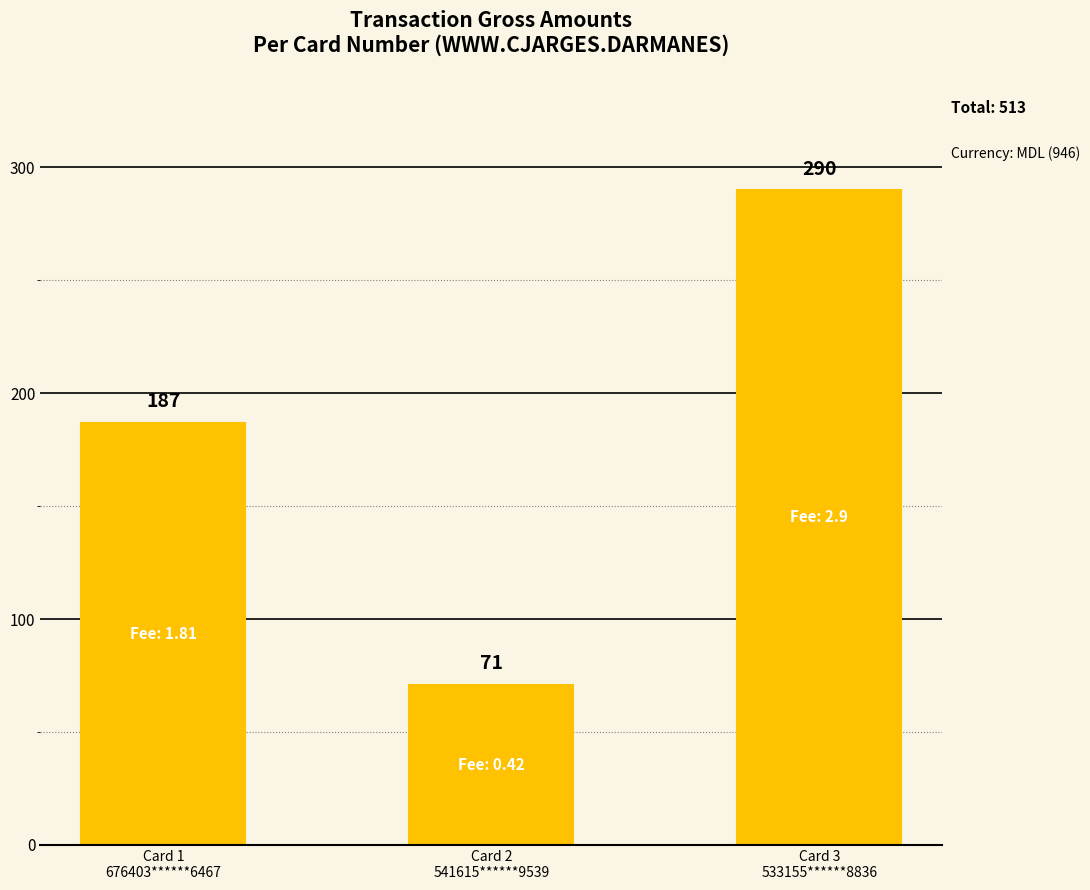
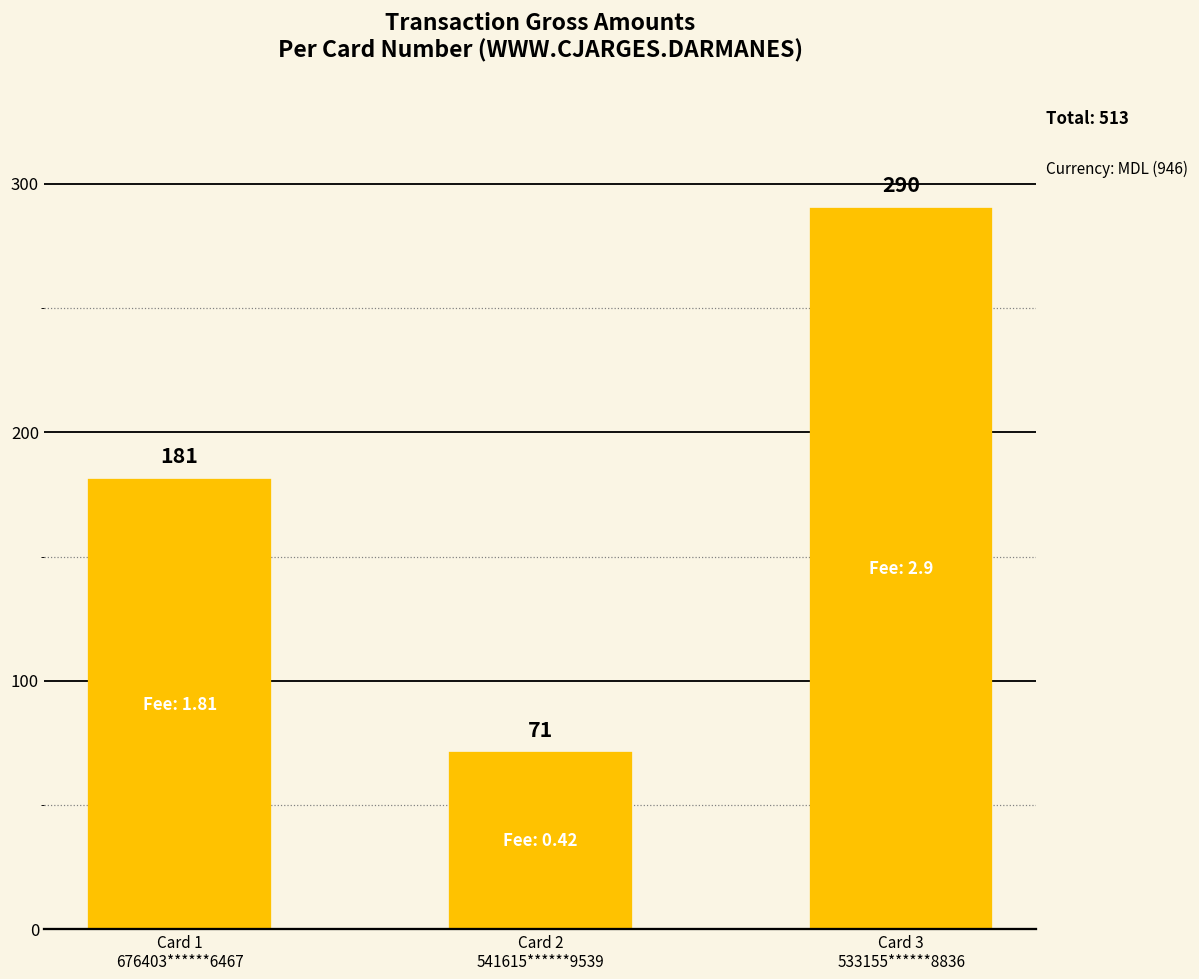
  {
-   "Card 1 676403******6467": 187,
+   "Card 1 676403******6467": 181,
    "Card 2 541615******9539": 71,
    "Card 3 533155******8836": 290
  }
